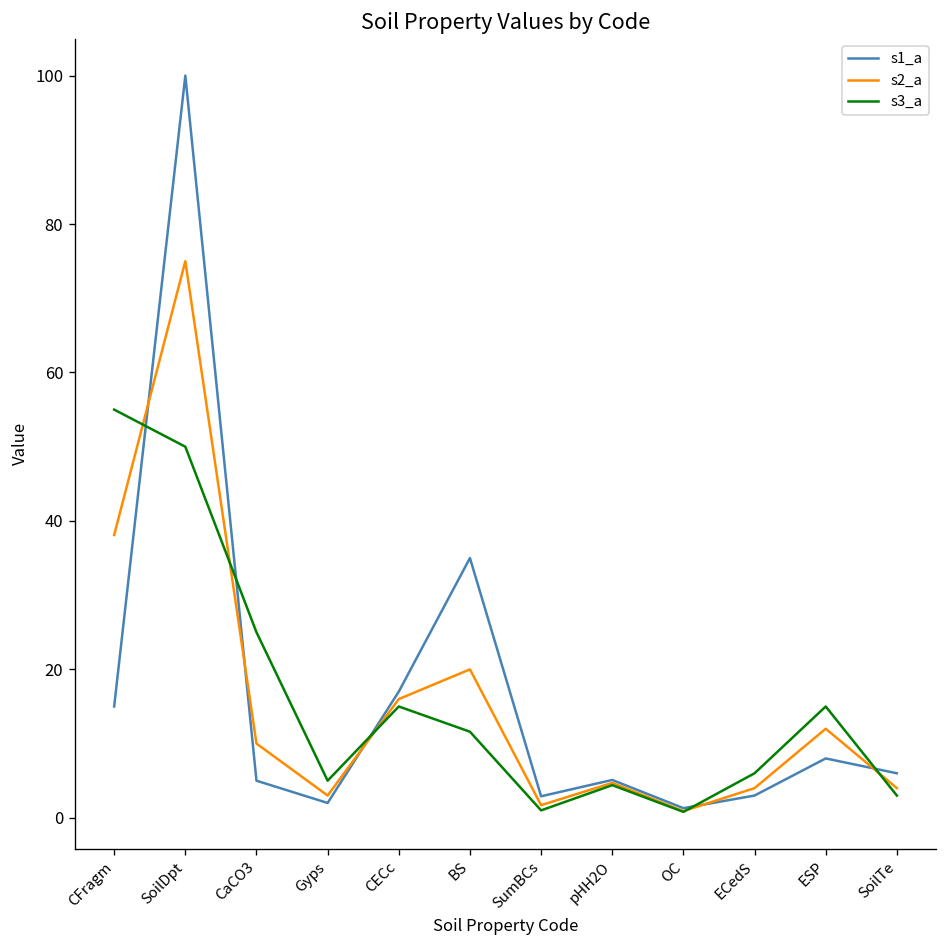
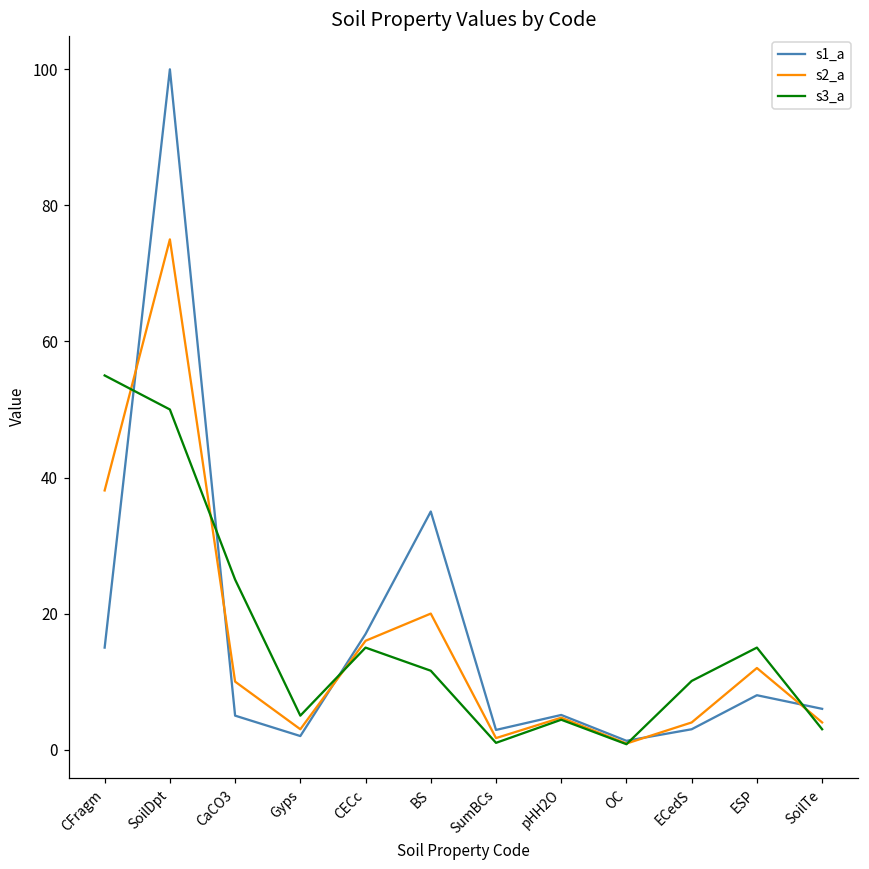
  {
    "s1_a": {
      "CFragm": 15,
      "SoilDpt": 100,
      "CaCO3": 5,
      "Gyps": 2,
      "CECc": 17,
      "BS": 35,
      "SumBCs": 3,
      "ECedS": 3,
      "ESP": 8,
      "SoilTe": 6
    },
    "s2_a": {
      "CFragm": 38,
      "SoilDpt": 75,
      "CaCO3": 10,
      "Gyps": 3,
      "CECc": 16,
      "BS": 20,
      "SumBCs": 2,
      "ECedS": 4,
      "ESP": 12,
      "SoilTe": 4
    },
    "s3_a": {
      "CFragm": 55,
      "SoilDpt": 50,
      "CaCO3": 25,
      "Gyps": 5,
      "CECc": 15,
      "BS": 12,
      "SumBCs": 1,
-     "ECedS": 6,
+     "ECedS": 10,
      "ESP": 15,
      "SoilTe": 3
    }
  }
